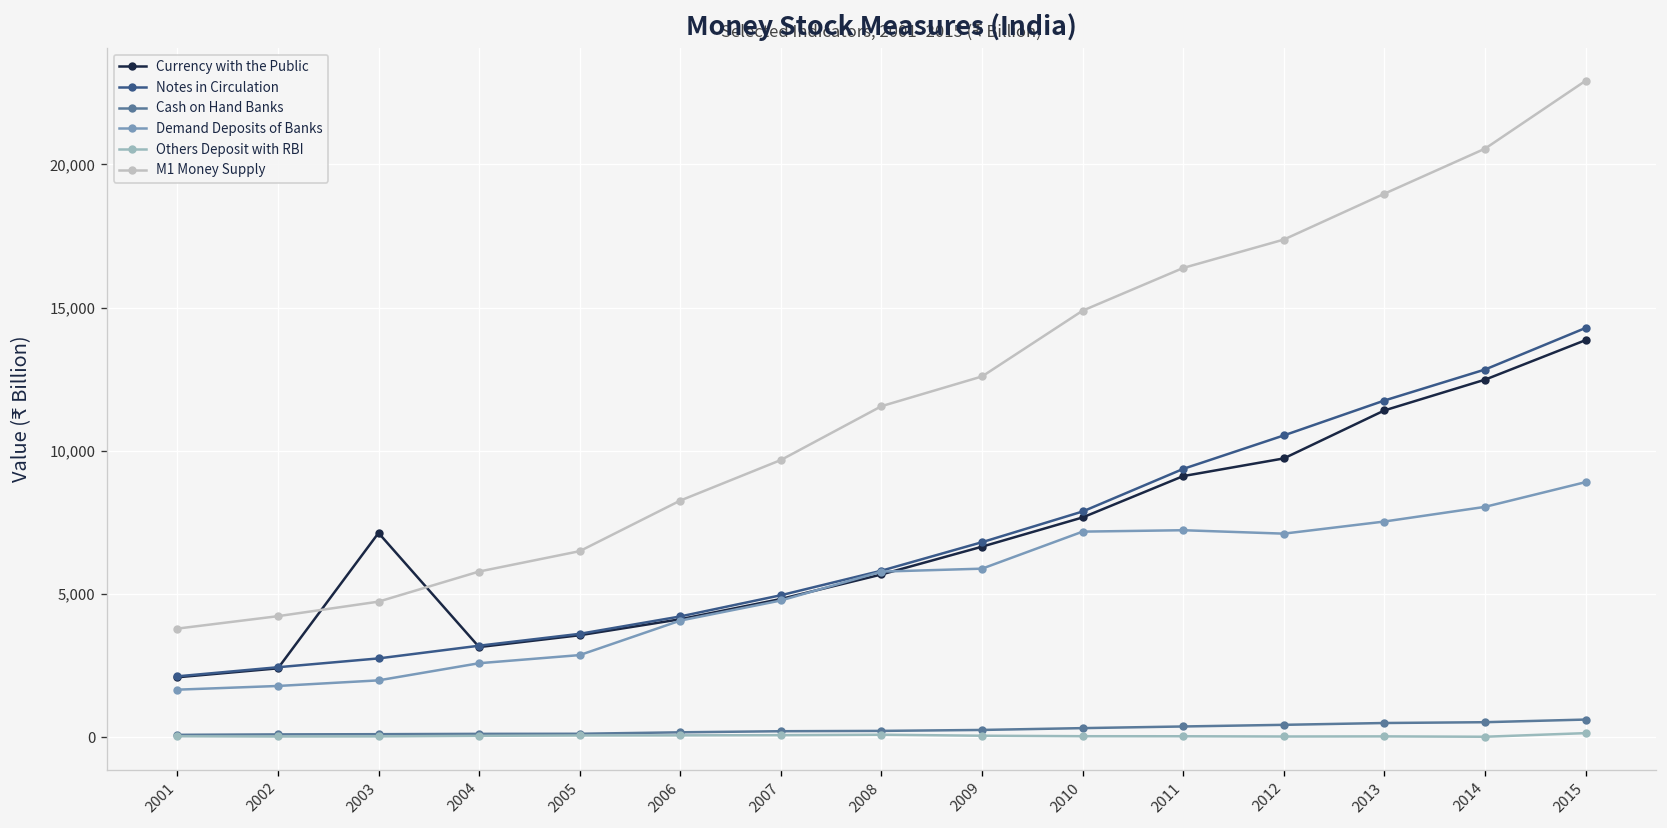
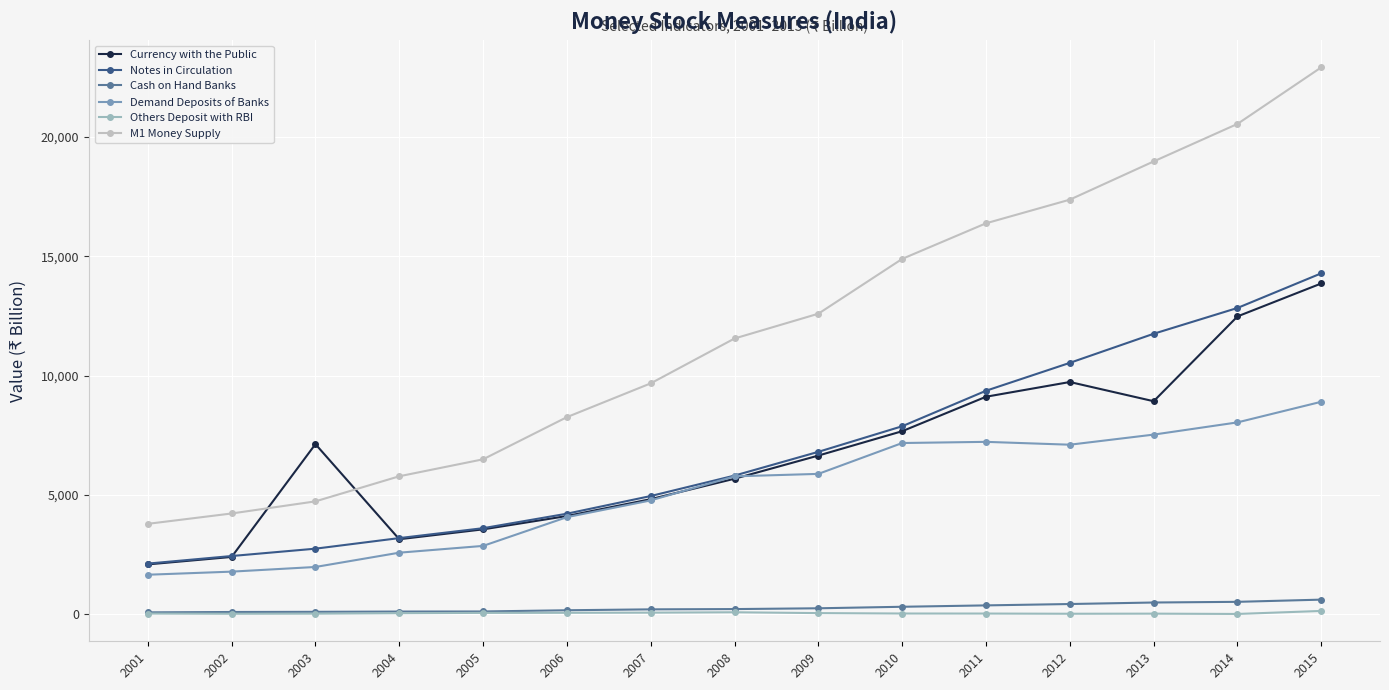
  {
    "Currency with the Public": {
      "2003": "7,100",
      "2009": "6,700",
      "2010": "7,700",
      "2011": "9,100",
      "2012": "9,700",
-     "2013": "11,400",
+     "2013": "8,900",
      "2014": "12,500",
      "2015": "13,900"
    }
  }
